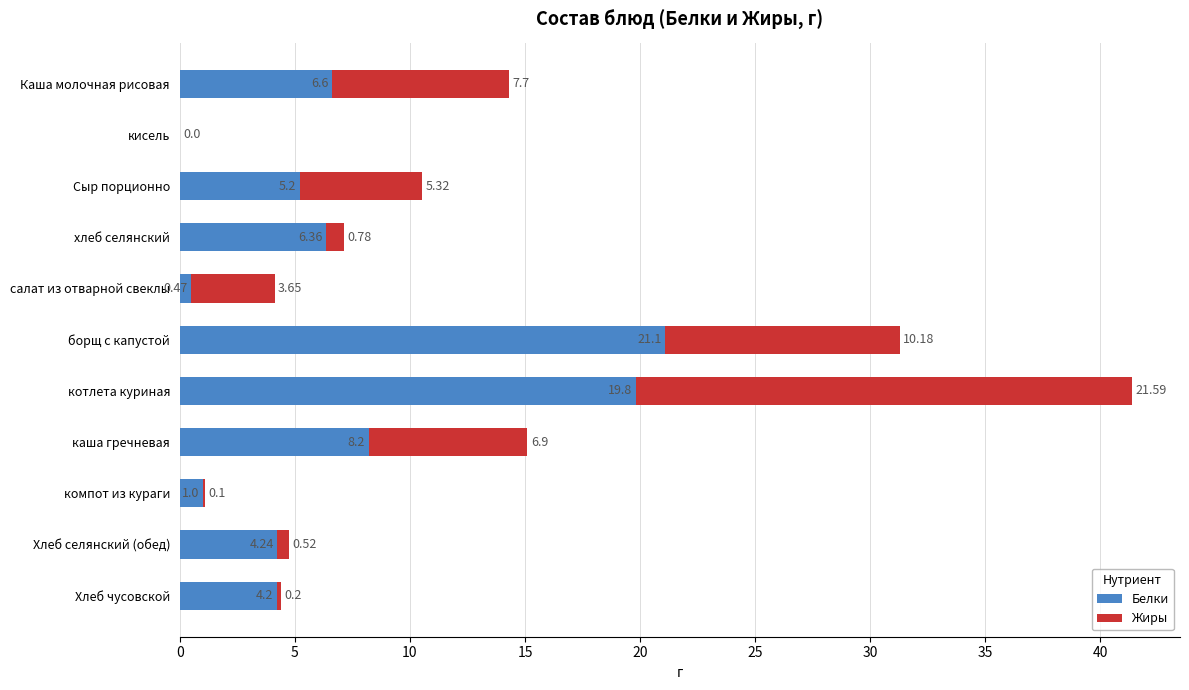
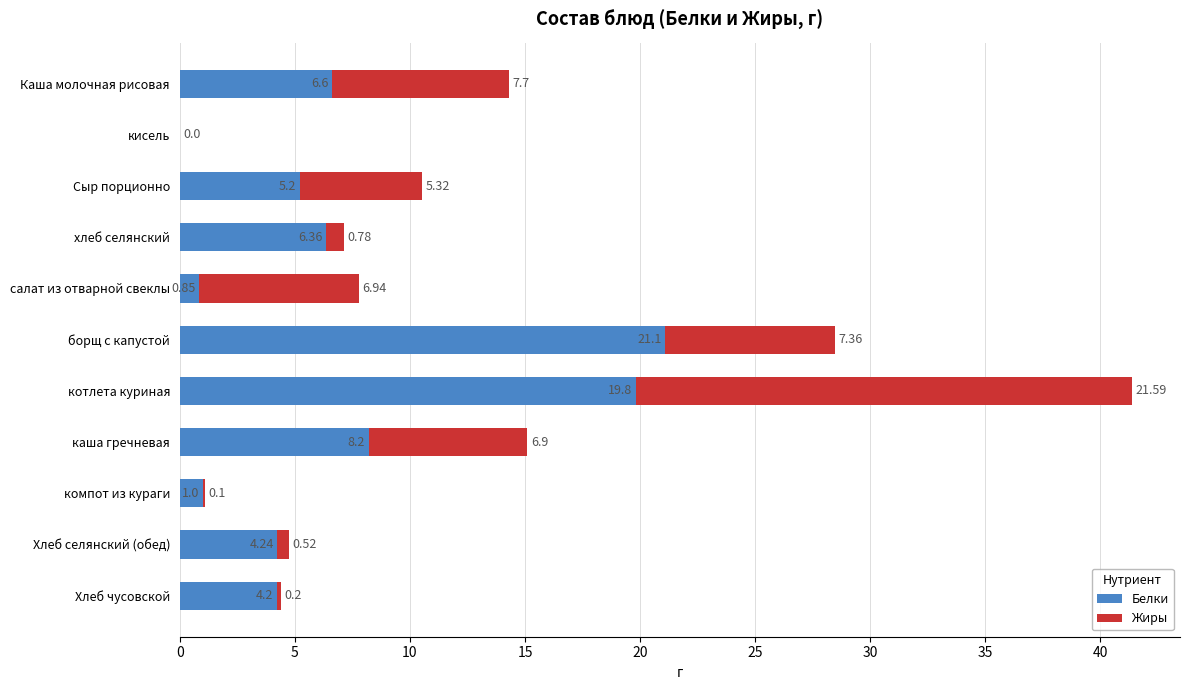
  {
    "Белки": {
      "Каша молочная рисовая": 6.6,
      "кисель": 0.0,
      "Сыр порционно": 5.2,
      "хлеб селянский": 6.36,
-     "салат из отварной свеклы": 0.47,
+     "салат из отварной свеклы": 0.85,
      "борщ с капустой": 21.1,
      "котлета куриная": 19.8,
      "каша гречневая": 8.2,
      "компот из кураги": 1.0,
      "Хлеб селянский (обед)": 4.24,
      "Хлеб чусовской": 4.2
    },
    "Жиры": {
      "Каша молочная рисовая": 7.7,
      "кисель": 0.0,
      "Сыр порционно": 5.32,
      "хлеб селянский": 0.78,
-     "салат из отварной свеклы": 3.65,
-     "борщ с капустой": 10.18,
+     "салат из отварной свеклы": 6.94,
+     "борщ с капустой": 7.36,
      "котлета куриная": 21.59,
      "каша гречневая": 6.9,
      "компот из кураги": 0.1,
      "Хлеб селянский (обед)": 0.52,
      "Хлеб чусовской": 0.2
    }
  }
